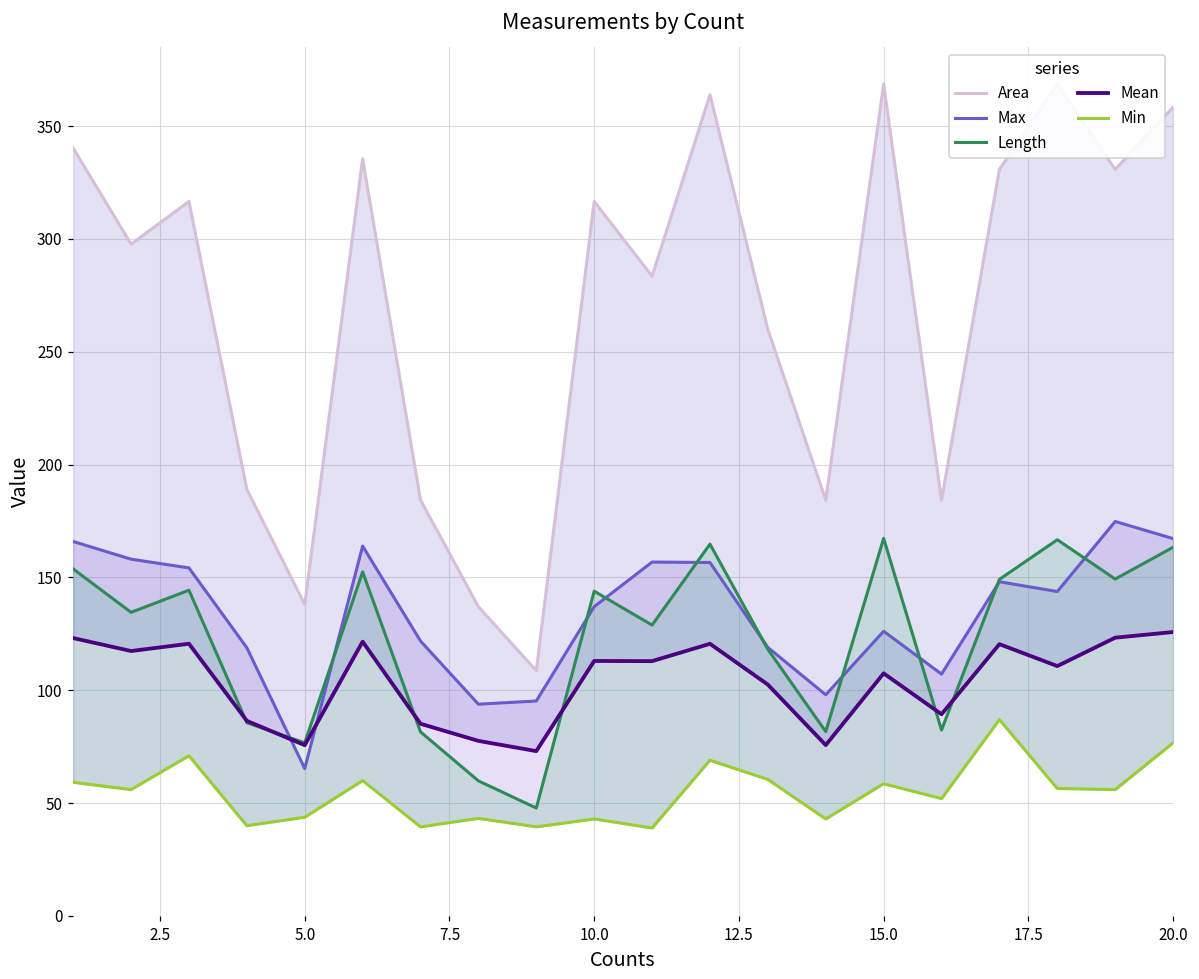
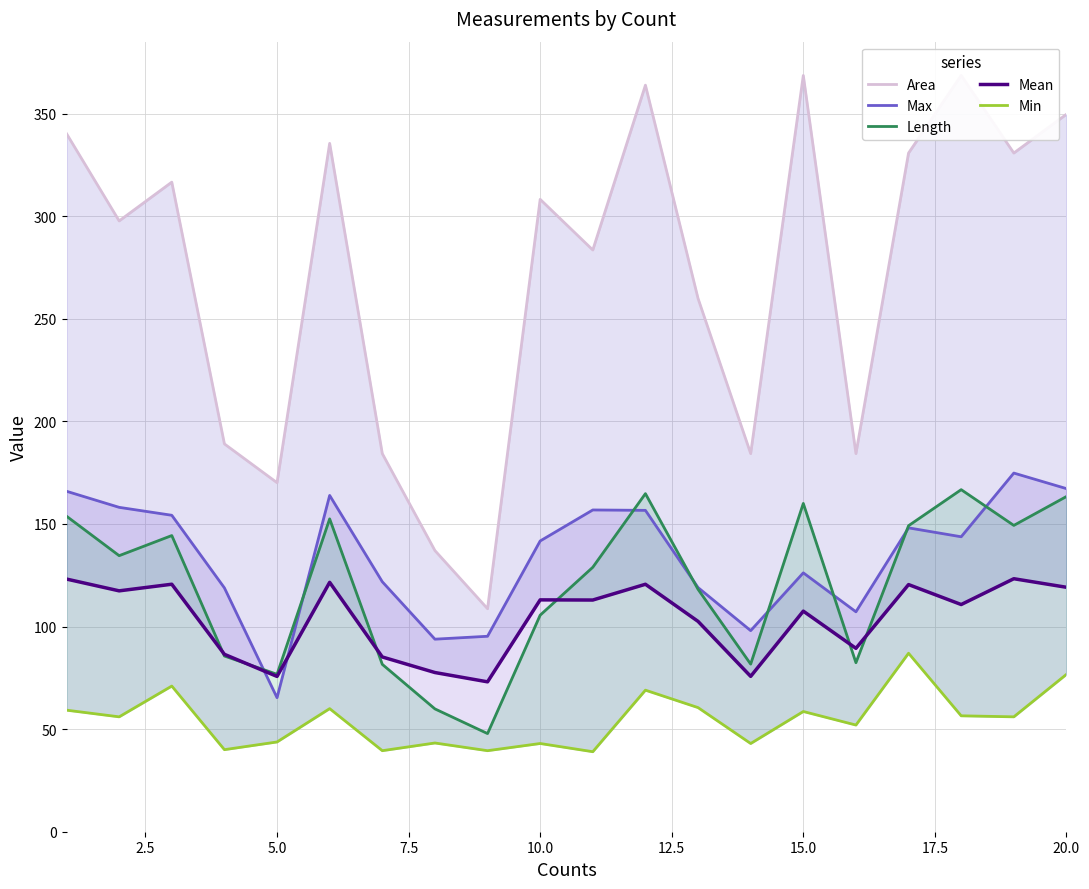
  {
    "Area": {
-     "5.0": 138,
-     "10.0": 317,
+     "5.0": 170,
+     "10.0": 308,
      "15.0": 369,
-     "20.0": 358
+     "20.0": 350
    },
    "Max": {
      "5.0": 65,
-     "10.0": 137,
+     "10.0": 142,
      "15.0": 126,
      "20.0": 167
    },
    "Length": {
-     "10.0": 144,
-     "15.0": 167,
+     "10.0": 106,
+     "15.0": 160,
      "20.0": 163
    },
    "Mean": {
      "10.0": 113,
      "15.0": 108,
-     "20.0": 126
+     "20.0": 119
    },
    "Min": {
      "5.0": 44,
      "10.0": 43,
      "15.0": 59,
      "20.0": 77
    }
  }
